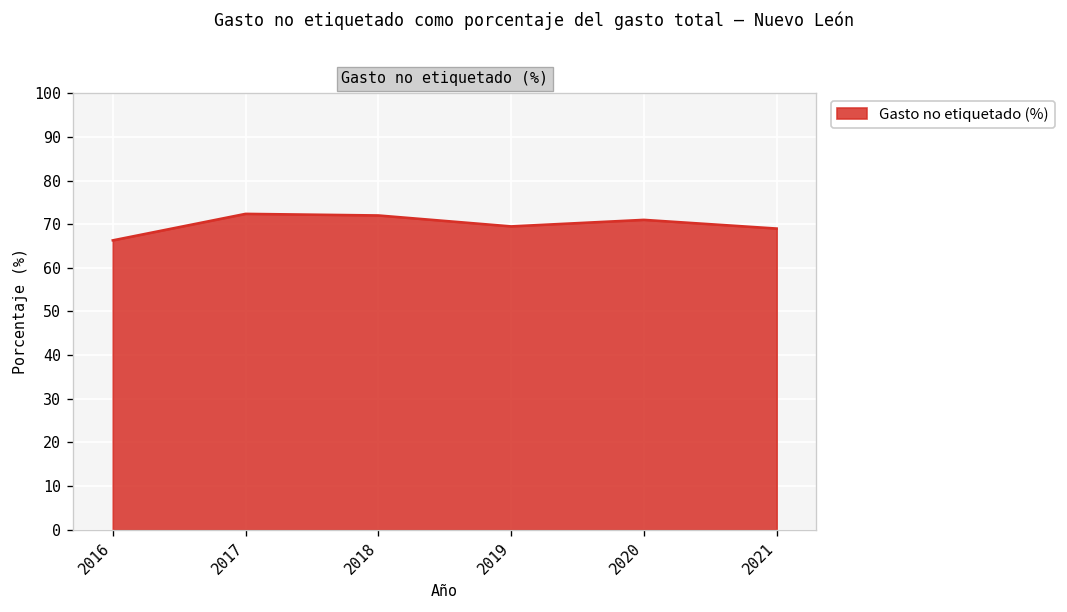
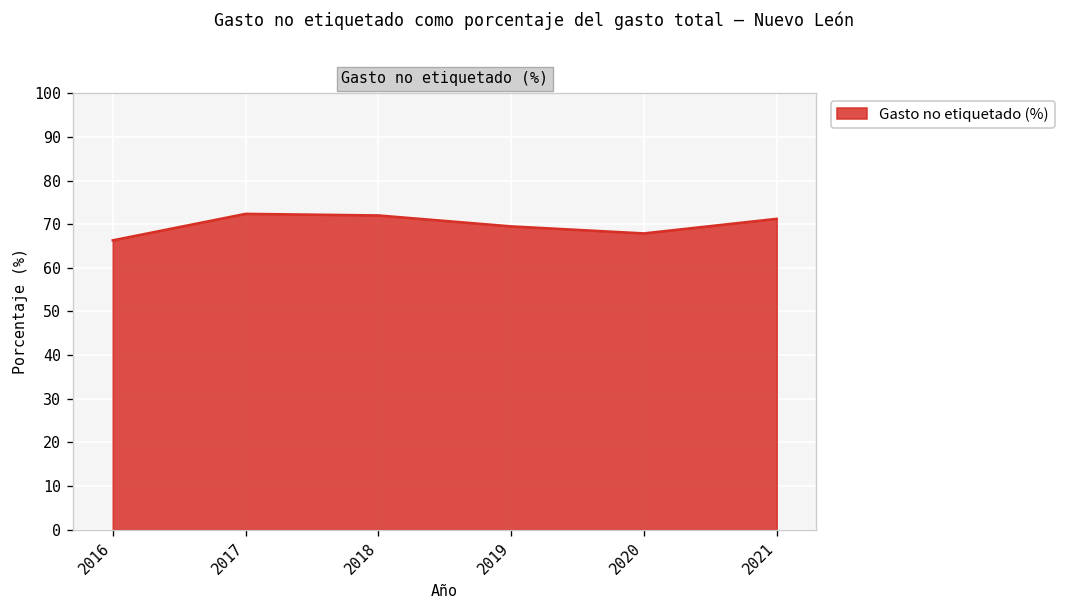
  {
    "2016": 66,
    "2017": 72,
    "2018": 72,
    "2019": 70,
-   "2020": 71,
-   "2021": 69
+   "2020": 68,
+   "2021": 71
  }
